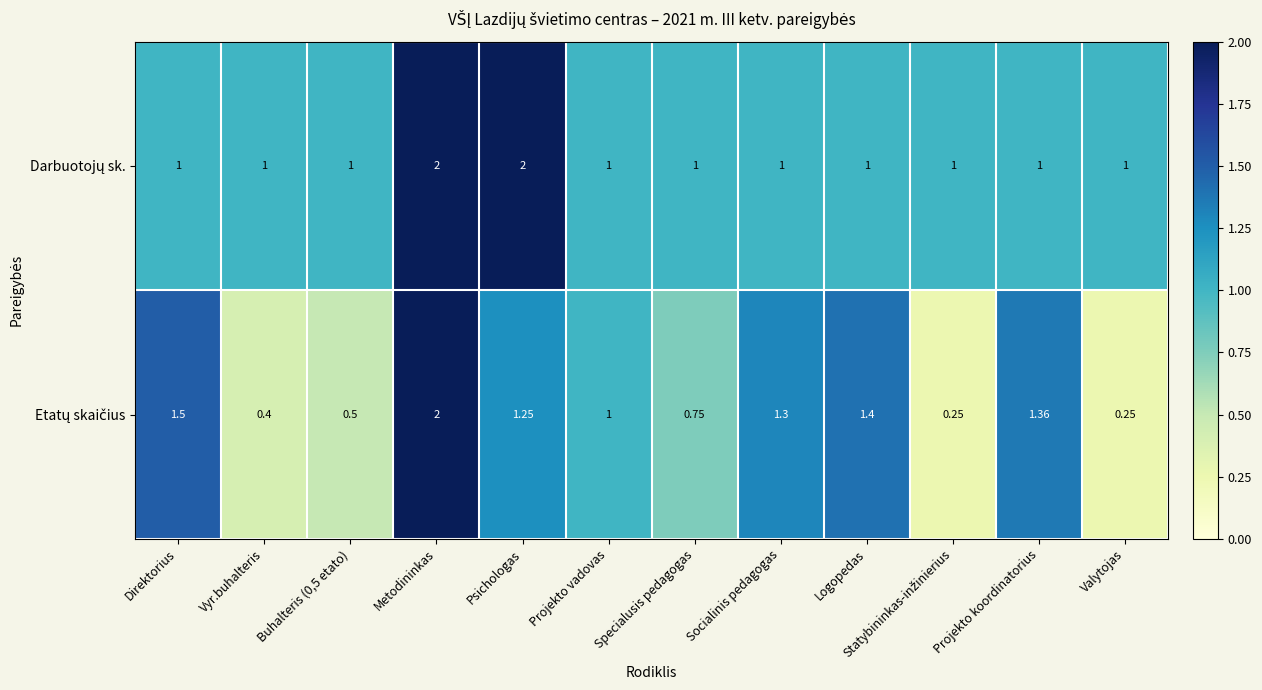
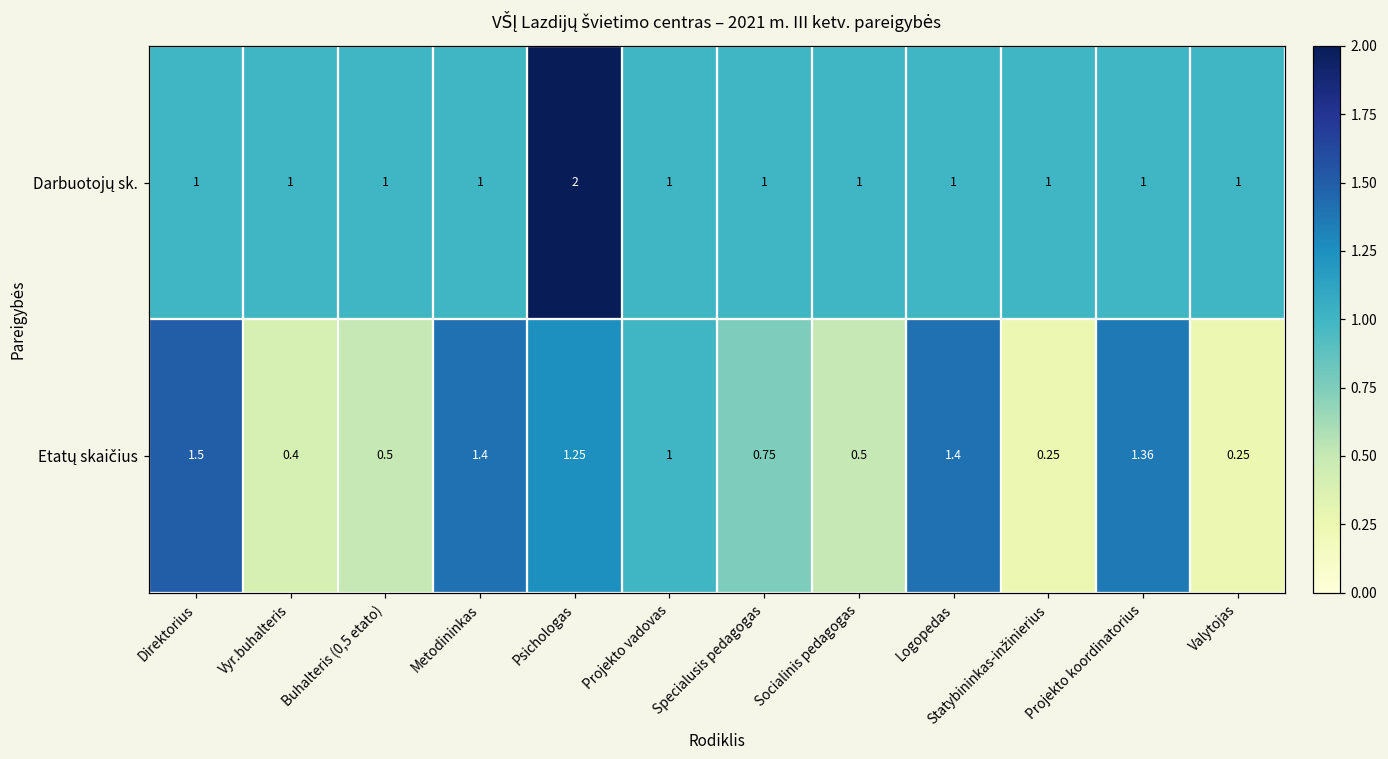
  {
    "Darbuotojų sk.": {
      "Direktorius": 1,
      "Vyr.buhalteris": 1,
      "Buhalteris (0,5 etato)": 1,
-     "Metodininkas": 2,
+     "Metodininkas": 1,
      "Psichologas": 2,
      "Projekto vadovas": 1,
      "Specialusis pedagogas": 1,
      "Socialinis pedagogas": 1,
      "Logopedas": 1,
      "Statybininkas-inžinierius": 1,
      "Projekto koordinatorius": 1,
      "Valytojas": 1
    },
    "Etatų skaičius": {
      "Direktorius": 1.5,
      "Vyr.buhalteris": 0.4,
      "Buhalteris (0,5 etato)": 0.5,
-     "Metodininkas": 2,
+     "Metodininkas": 1.4,
      "Psichologas": 1.25,
      "Projekto vadovas": 1,
      "Specialusis pedagogas": 0.75,
-     "Socialinis pedagogas": 1.3,
+     "Socialinis pedagogas": 0.5,
      "Logopedas": 1.4,
      "Statybininkas-inžinierius": 0.25,
      "Projekto koordinatorius": 1.36,
      "Valytojas": 0.25
    }
  }
